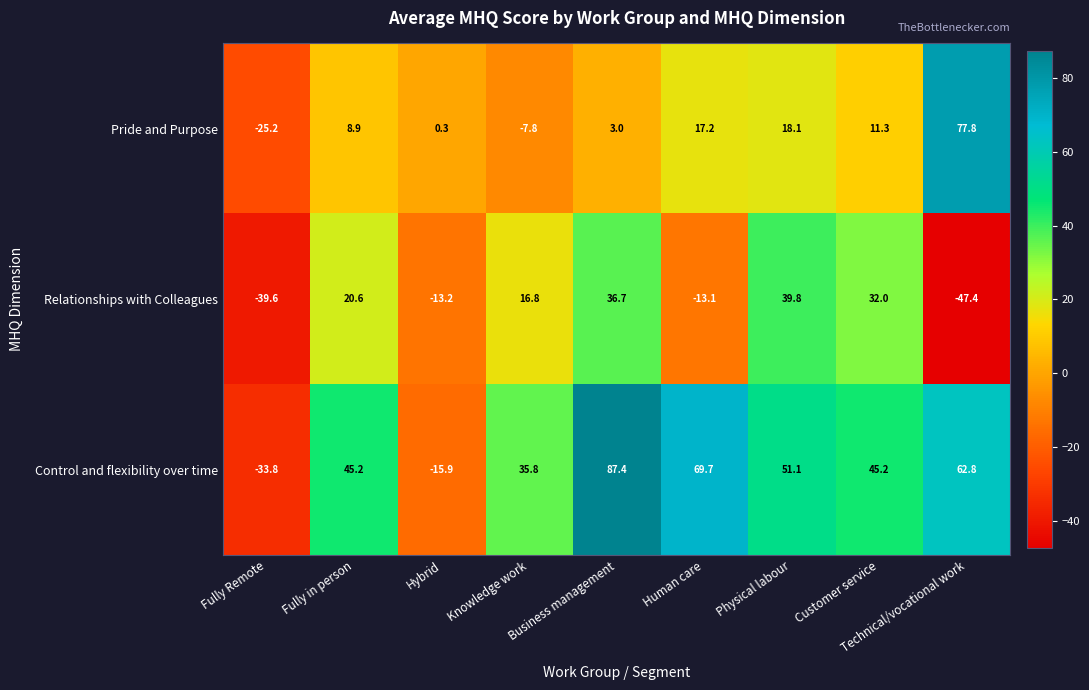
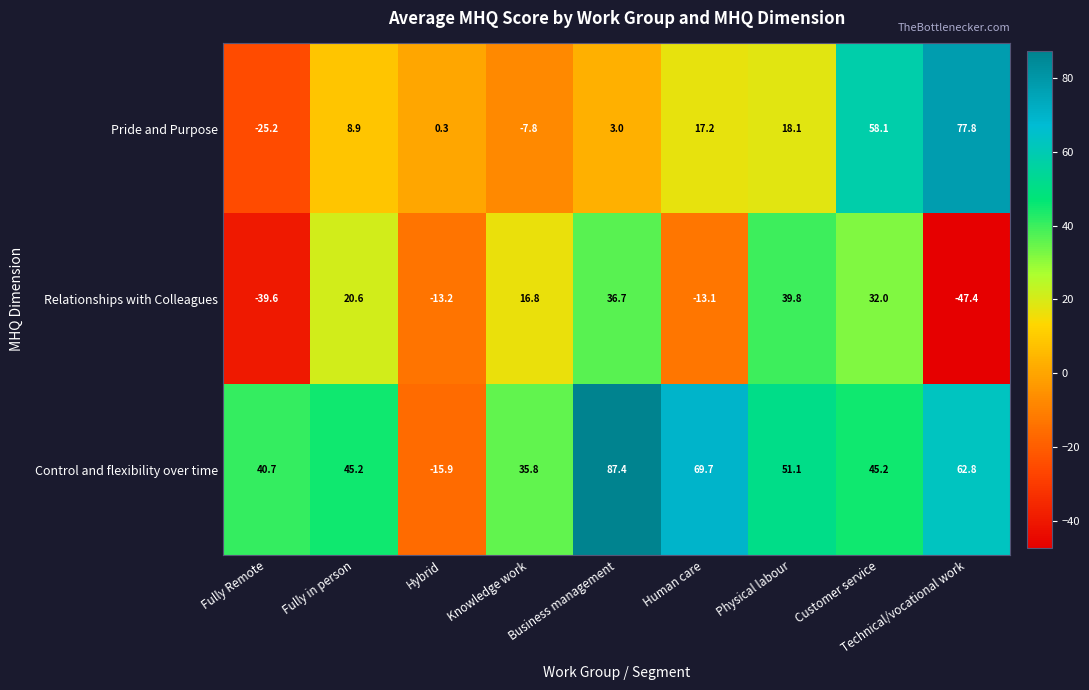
  {
    "Pride and Purpose": {
      "Fully Remote": -25.2,
      "Fully in person": 8.9,
      "Hybrid": 0.3,
      "Knowledge work": -7.8,
      "Business management": 3.0,
      "Human care": 17.2,
      "Physical labour": 18.1,
-     "Customer service": 11.3,
+     "Customer service": 58.1,
      "Technical/vocational work": 77.8
    },
    "Relationships with Colleagues": {
      "Fully Remote": -39.6,
      "Fully in person": 20.6,
      "Hybrid": -13.2,
      "Knowledge work": 16.8,
      "Business management": 36.7,
      "Human care": -13.1,
      "Physical labour": 39.8,
      "Customer service": 32.0,
      "Technical/vocational work": -47.4
    },
    "Control and flexibility over time": {
-     "Fully Remote": -33.8,
+     "Fully Remote": 40.7,
      "Fully in person": 45.2,
      "Hybrid": -15.9,
      "Knowledge work": 35.8,
      "Business management": 87.4,
      "Human care": 69.7,
      "Physical labour": 51.1,
      "Customer service": 45.2,
      "Technical/vocational work": 62.8
    }
  }
